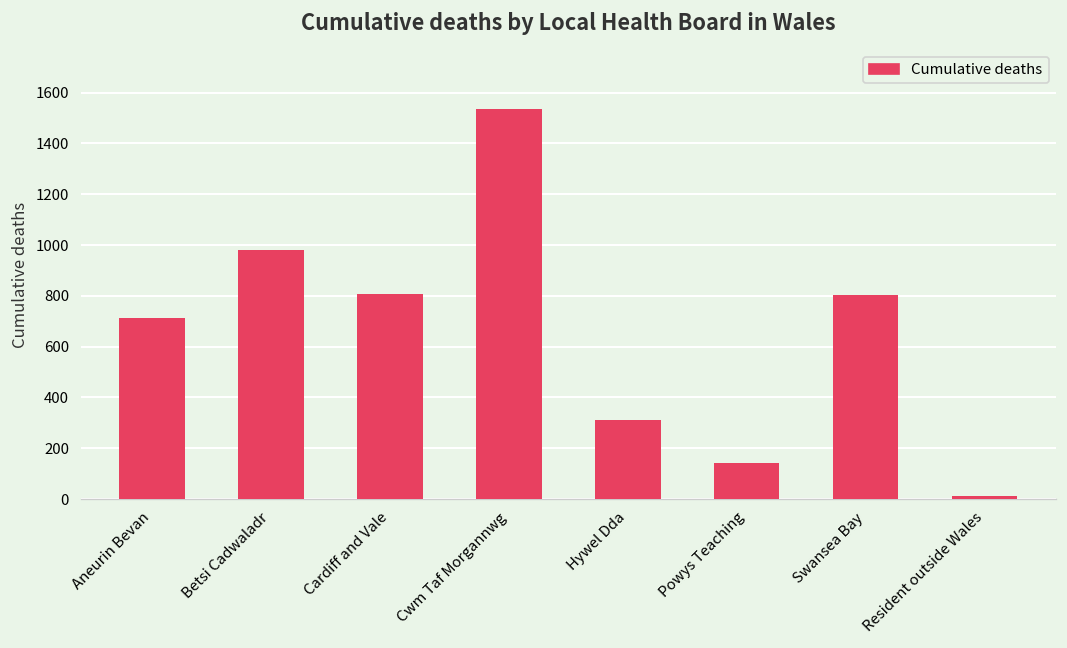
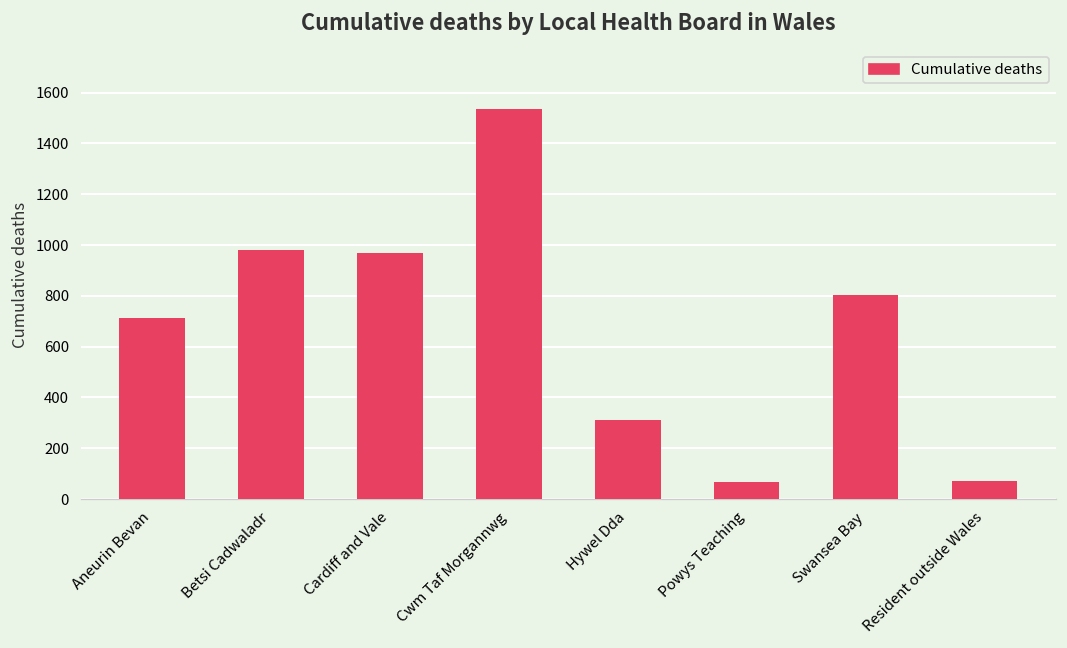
  {
    "Aneurin Bevan": 710,
    "Betsi Cadwaladr": 980,
-   "Cardiff and Vale": 810,
+   "Cardiff and Vale": 970,
    "Cwm Taf Morgannwg": 1540,
    "Hywel Dda": 310,
-   "Powys Teaching": 140,
+   "Powys Teaching": 70,
    "Swansea Bay": 800,
-   "Resident outside Wales": 10
+   "Resident outside Wales": 70
  }
